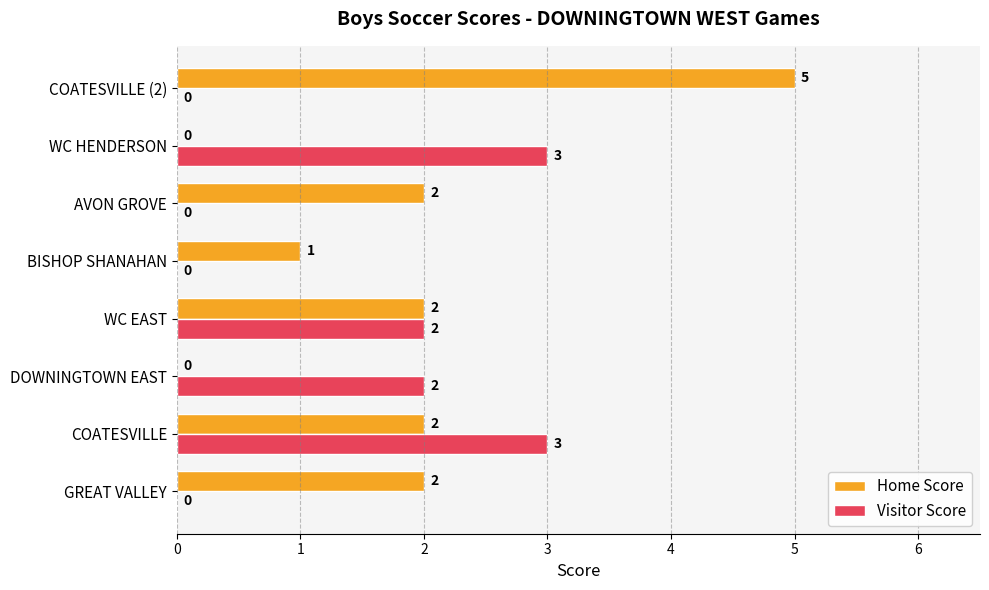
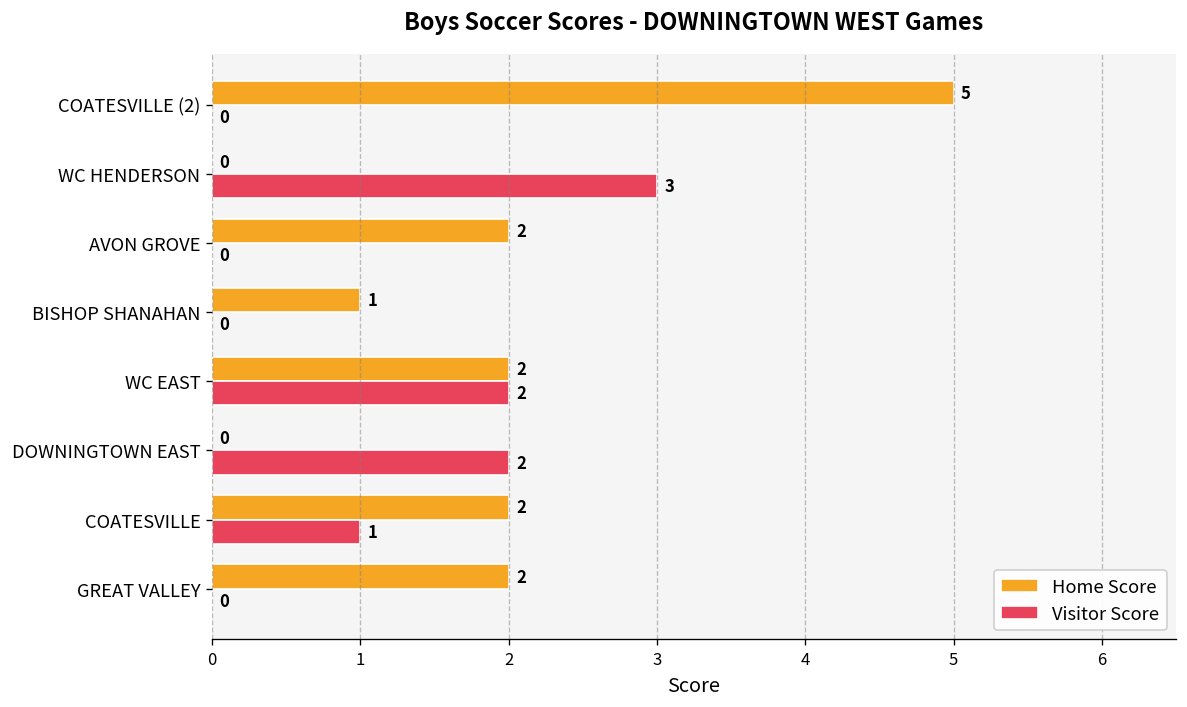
  {
    "Home Score": {
      "COATESVILLE (2)": 5,
      "WC HENDERSON": 0,
      "AVON GROVE": 2,
      "BISHOP SHANAHAN": 1,
      "WC EAST": 2,
      "DOWNINGTOWN EAST": 0,
      "COATESVILLE": 2,
      "GREAT VALLEY": 2
    },
    "Visitor Score": {
      "COATESVILLE (2)": 0,
      "WC HENDERSON": 3,
      "AVON GROVE": 0,
      "BISHOP SHANAHAN": 0,
      "WC EAST": 2,
      "DOWNINGTOWN EAST": 2,
-     "COATESVILLE": 3,
+     "COATESVILLE": 1,
      "GREAT VALLEY": 0
    }
  }
